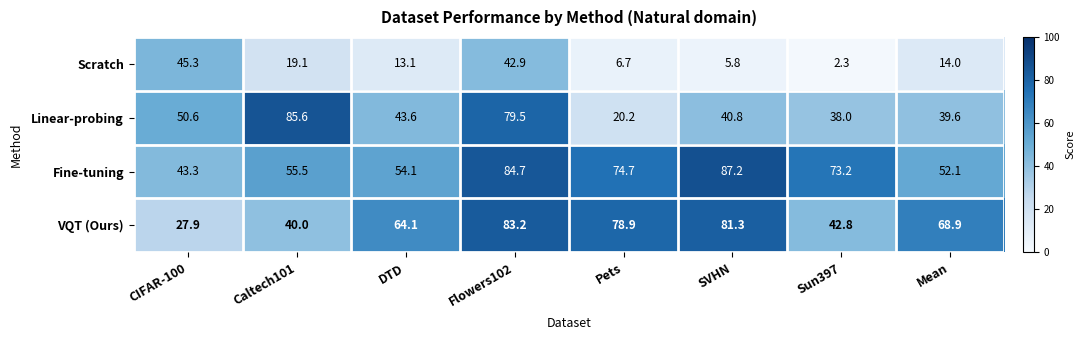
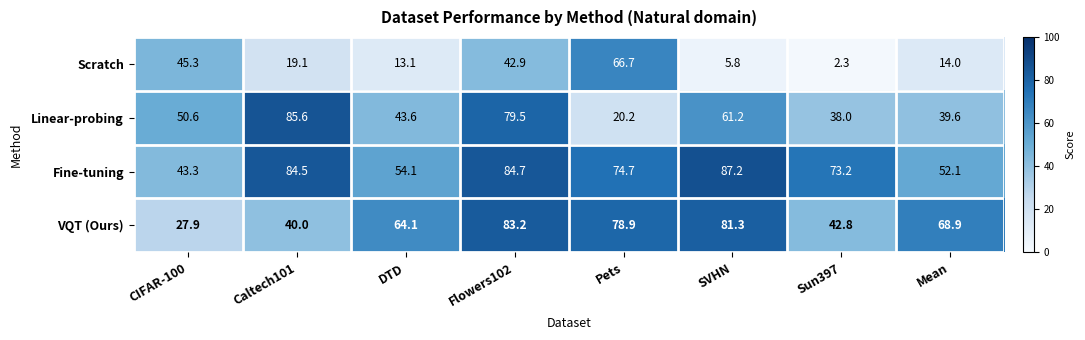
  {
    "Scratch": {
      "CIFAR-100": 45.3,
      "Caltech101": 19.1,
      "DTD": 13.1,
      "Flowers102": 42.9,
-     "Pets": 6.7,
+     "Pets": 66.7,
      "SVHN": 5.8,
      "Sun397": 2.3,
      "Mean": 14.0
    },
    "Linear-probing": {
      "CIFAR-100": 50.6,
      "Caltech101": 85.6,
      "DTD": 43.6,
      "Flowers102": 79.5,
      "Pets": 20.2,
-     "SVHN": 40.8,
+     "SVHN": 61.2,
      "Sun397": 38.0,
      "Mean": 39.6
    },
    "Fine-tuning": {
      "CIFAR-100": 43.3,
-     "Caltech101": 55.5,
+     "Caltech101": 84.5,
      "DTD": 54.1,
      "Flowers102": 84.7,
      "Pets": 74.7,
      "SVHN": 87.2,
      "Sun397": 73.2,
      "Mean": 52.1
    },
    "VQT (Ours)": {
      "CIFAR-100": 27.9,
      "Caltech101": 40.0,
      "DTD": 64.1,
      "Flowers102": 83.2,
      "Pets": 78.9,
      "SVHN": 81.3,
      "Sun397": 42.8,
      "Mean": 68.9
    }
  }
